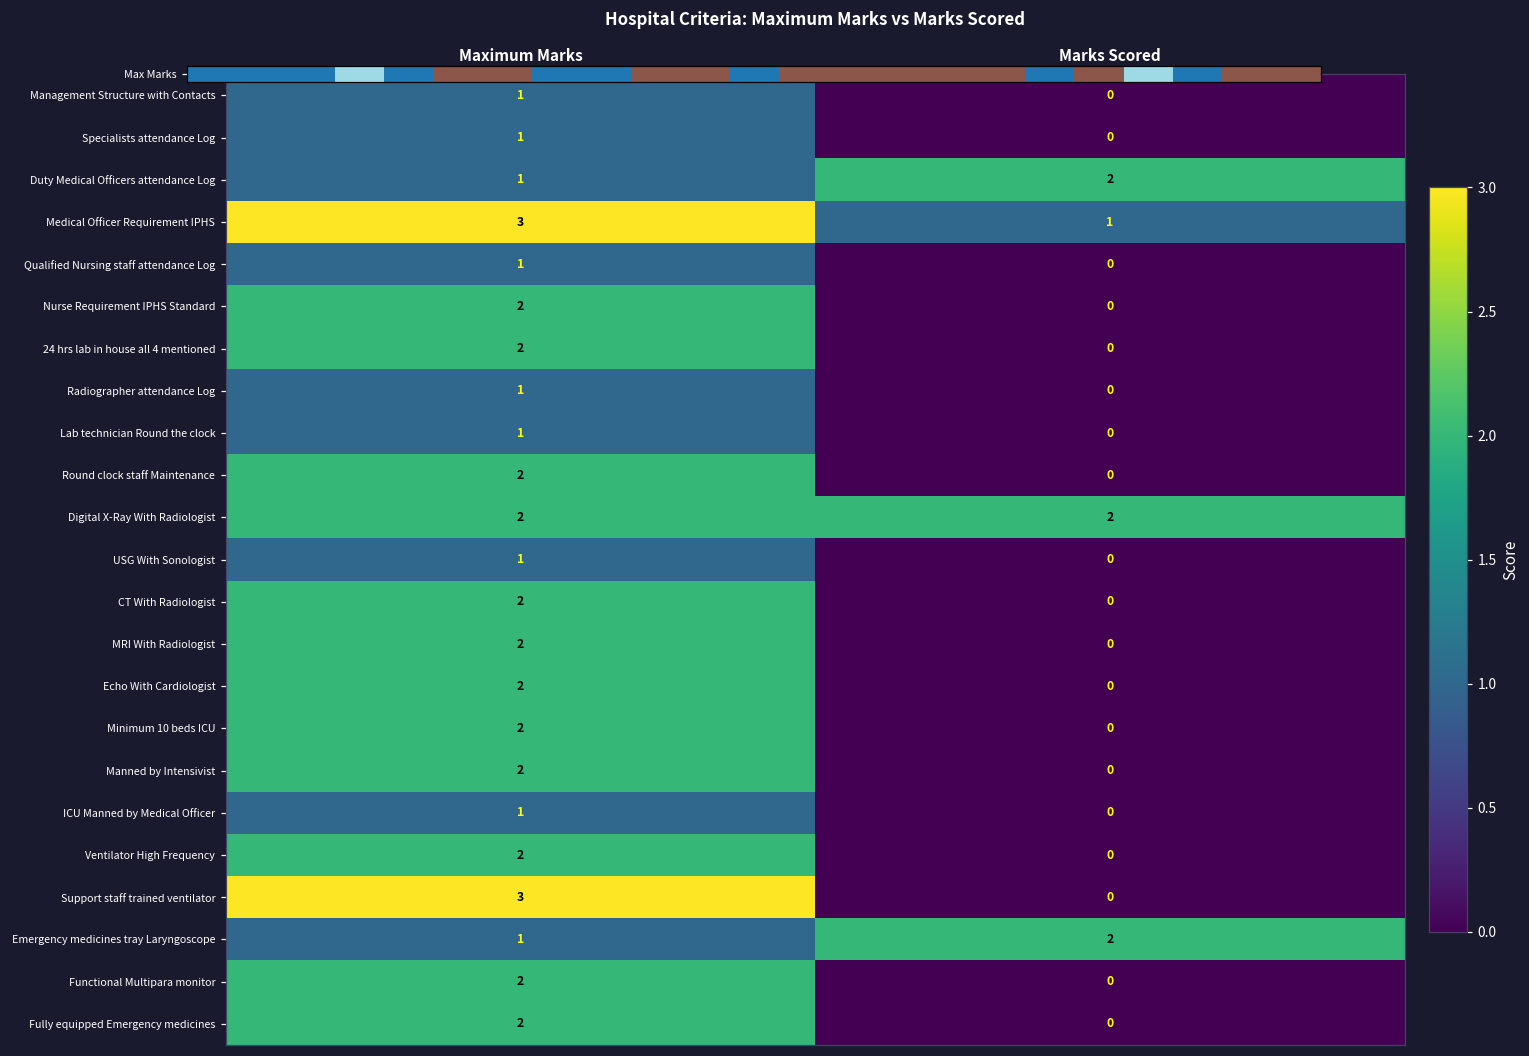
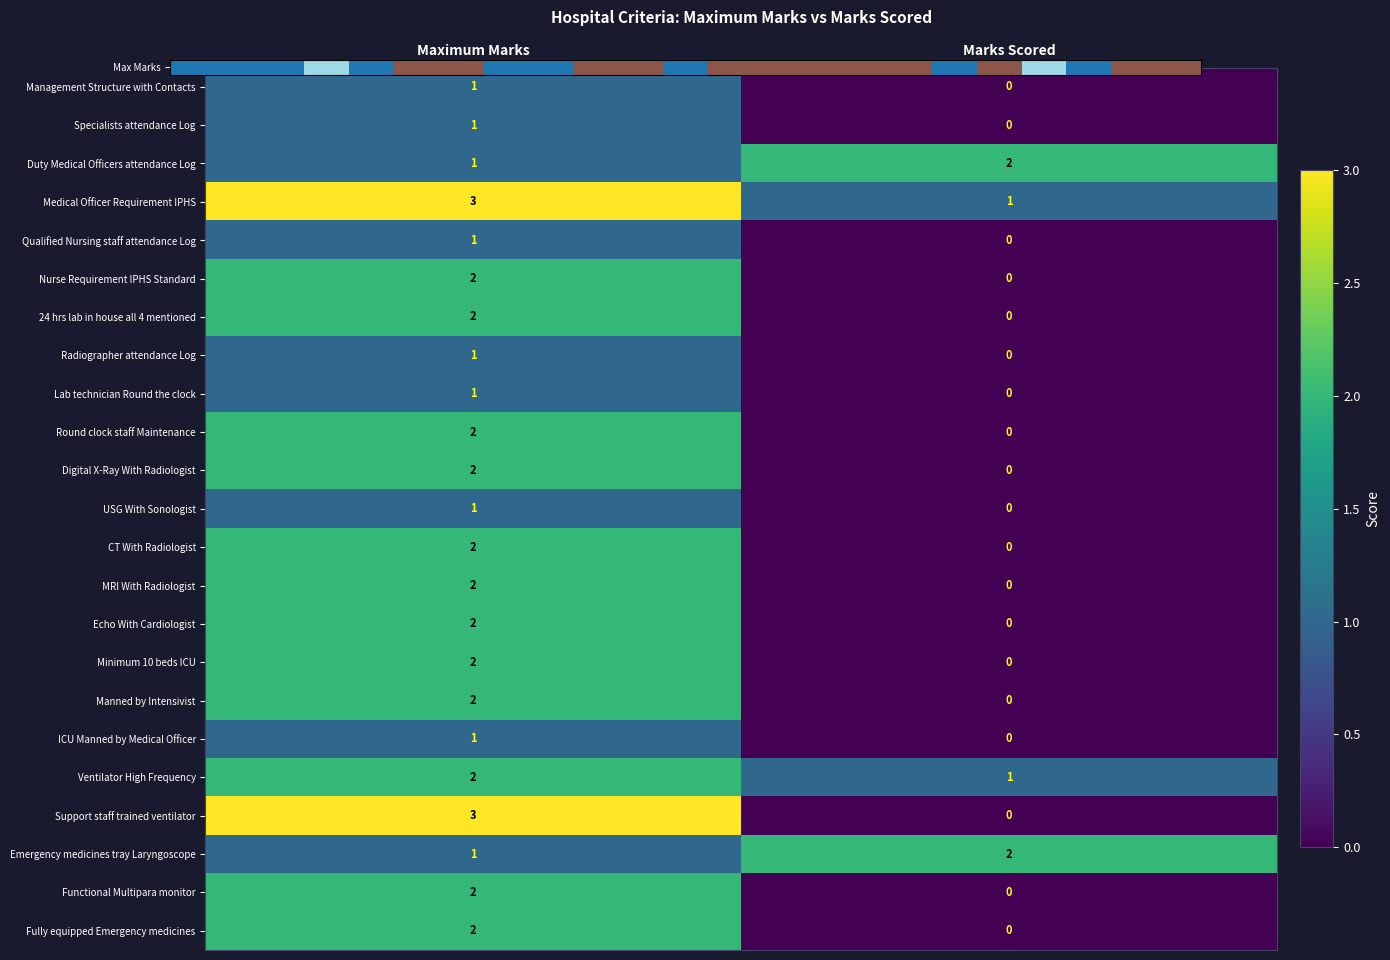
  {
    "Management Structure with Contacts": {
      "Maximum Marks": 1,
      "Marks Scored": 0
    },
    "Specialists attendance Log": {
      "Maximum Marks": 1,
      "Marks Scored": 0
    },
    "Duty Medical Officers attendance Log": {
      "Maximum Marks": 1,
      "Marks Scored": 2
    },
    "Medical Officer Requirement IPHS": {
      "Maximum Marks": 3,
      "Marks Scored": 1
    },
    "Qualified Nursing staff attendance Log": {
      "Maximum Marks": 1,
      "Marks Scored": 0
    },
    "Nurse Requirement IPHS Standard": {
      "Maximum Marks": 2,
      "Marks Scored": 0
    },
    "24 hrs lab in house all 4 mentioned": {
      "Maximum Marks": 2,
      "Marks Scored": 0
    },
    "Radiographer attendance Log": {
      "Maximum Marks": 1,
      "Marks Scored": 0
    },
    "Lab technician Round the clock": {
      "Maximum Marks": 1,
      "Marks Scored": 0
    },
    "Round clock staff Maintenance": {
      "Maximum Marks": 2,
      "Marks Scored": 0
    },
    "Digital X-Ray With Radiologist": {
      "Maximum Marks": 2,
-     "Marks Scored": 2
+     "Marks Scored": 0
    },
    "USG With Sonologist": {
      "Maximum Marks": 1,
      "Marks Scored": 0
    },
    "CT With Radiologist": {
      "Maximum Marks": 2,
      "Marks Scored": 0
    },
    "MRI With Radiologist": {
      "Maximum Marks": 2,
      "Marks Scored": 0
    },
    "Echo With Cardiologist": {
      "Maximum Marks": 2,
      "Marks Scored": 0
    },
    "Minimum 10 beds ICU": {
      "Maximum Marks": 2,
      "Marks Scored": 0
    },
    "Manned by Intensivist": {
      "Maximum Marks": 2,
      "Marks Scored": 0
    },
    "ICU Manned by Medical Officer": {
      "Maximum Marks": 1,
      "Marks Scored": 0
    },
    "Ventilator High Frequency": {
      "Maximum Marks": 2,
-     "Marks Scored": 0
+     "Marks Scored": 1
    },
    "Support staff trained ventilator": {
      "Maximum Marks": 3,
      "Marks Scored": 0
    },
    "Emergency medicines tray Laryngoscope": {
      "Maximum Marks": 1,
      "Marks Scored": 2
    },
    "Functional Multipara monitor": {
      "Maximum Marks": 2,
      "Marks Scored": 0
    },
    "Fully equipped Emergency medicines": {
      "Maximum Marks": 2,
      "Marks Scored": 0
    }
  }
